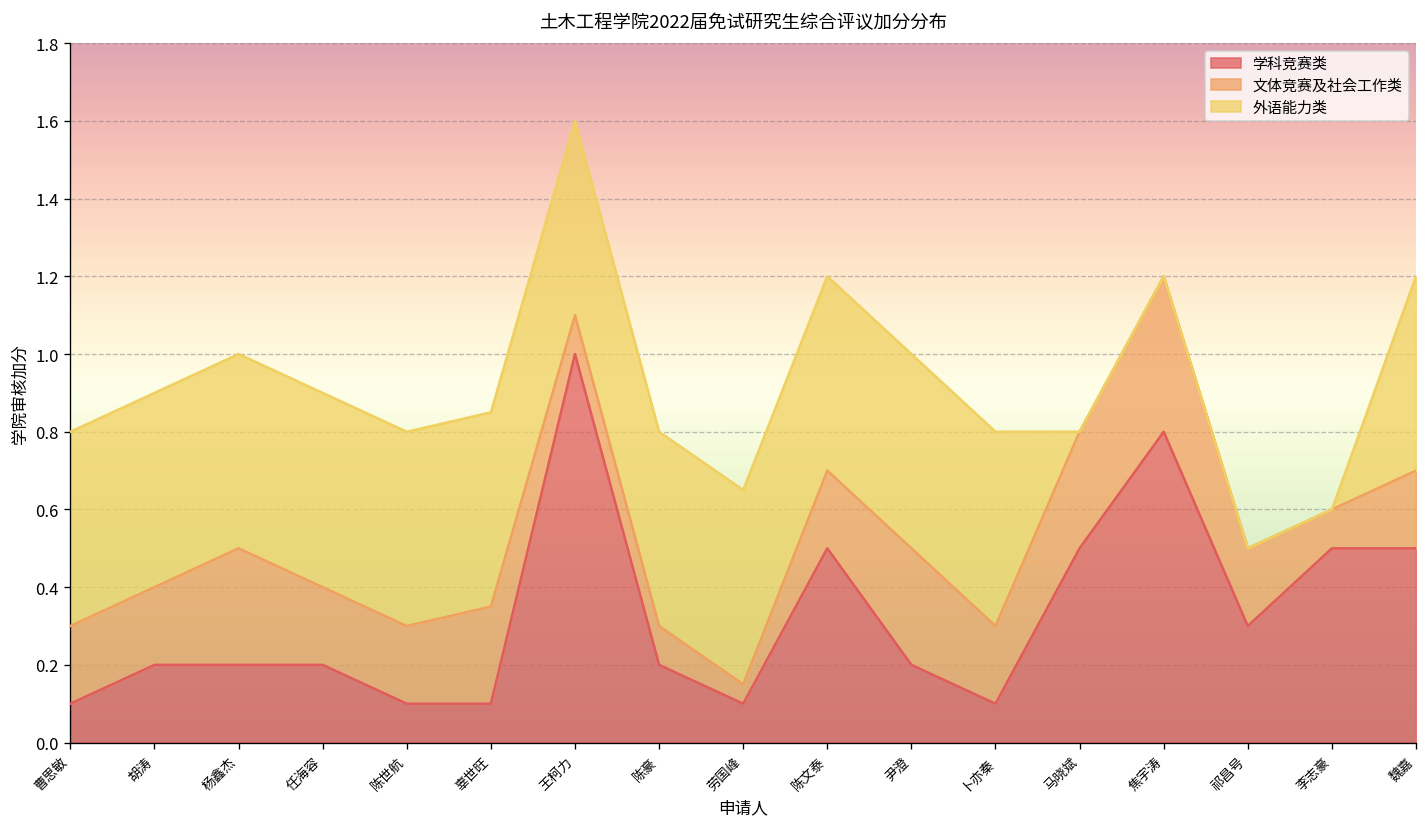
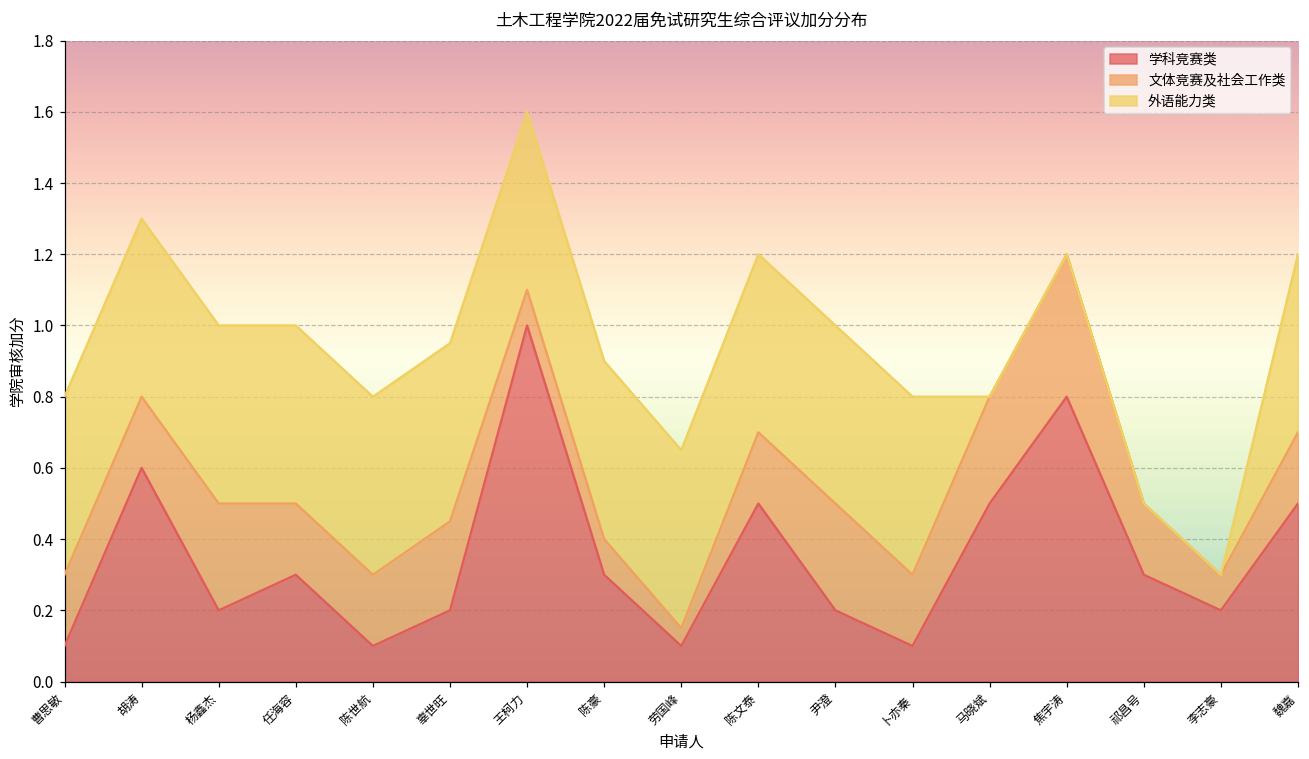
  {
    "学科竞赛类": {
      "曹思敏": 0.1,
-     "胡涛": 0.2,
+     "胡涛": 0.6,
      "杨鑫杰": 0.2,
-     "任海容": 0.2,
+     "任海容": 0.3,
      "陈世航": 0.1,
-     "辜世旺": 0.1,
+     "辜世旺": 0.2,
      "王柯力": 1.0,
-     "陈豪": 0.2,
+     "陈豪": 0.3,
      "劳国峰": 0.1,
      "陈文泰": 0.5,
      "尹澄": 0.2,
      "卜亦秦": 0.1,
      "马晓斌": 0.5,
      "焦宇涛": 0.8,
      "祁昌号": 0.3,
-     "李志豪": 0.5,
+     "李志豪": 0.2,
      "魏嘉": 0.5
    }
  }
